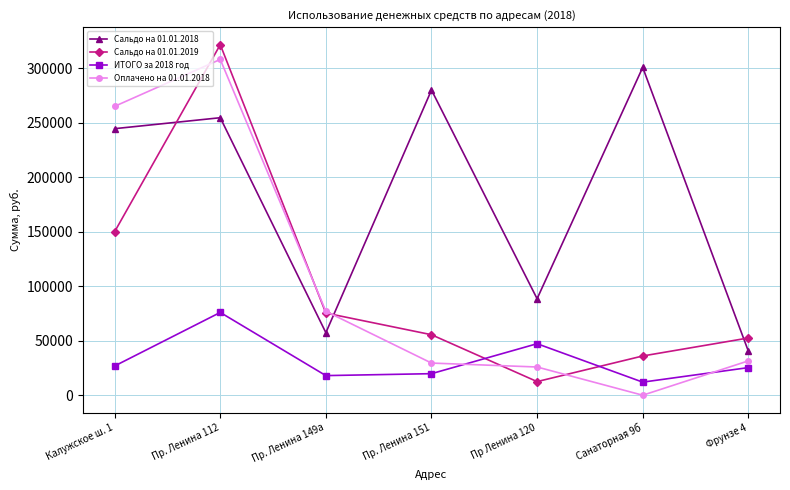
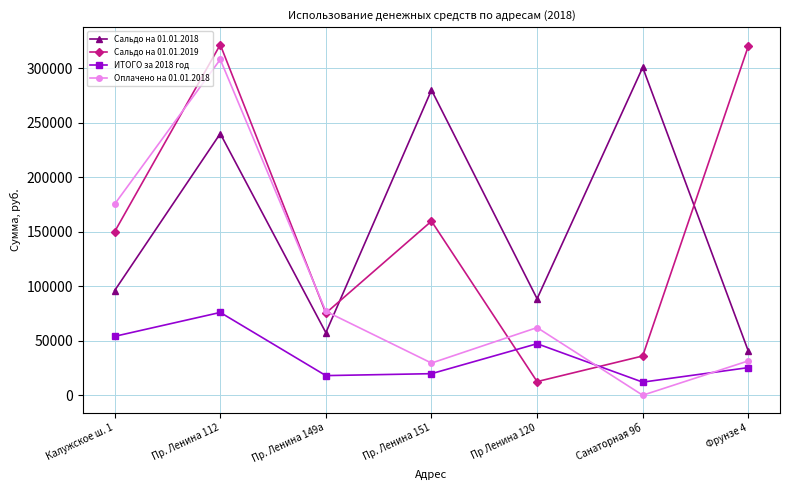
  {
    "Сальдо на 01.01.2018": {
-     "Калужское ш. 1": 245000,
-     "Пр. Ленина 112": 255000,
+     "Калужское ш. 1": 96000,
+     "Пр. Ленина 112": 240000,
      "Пр. Ленина 149а": 57000,
      "Пр. Ленина 151": 280000,
      "Пр Ленина 120": 89000,
      "Санаторная 9б": 301000,
      "Фрунзе 4": 41000
    },
    "Сальдо на 01.01.2019": {
      "Калужское ш. 1": 150000,
      "Пр. Ленина 112": 322000,
-     "Пр. Ленина 151": 56000,
+     "Пр. Ленина 151": 160000,
      "Пр Ленина 120": 13000,
      "Санаторная 9б": 36000,
-     "Фрунзе 4": 53000
+     "Фрунзе 4": 320000
    },
    "ИТОГО за 2018 год": {
-     "Калужское ш. 1": 27000,
+     "Калужское ш. 1": 54000,
      "Пр. Ленина 112": 76000,
      "Пр. Ленина 149а": 18000,
      "Пр. Ленина 151": 20000,
      "Пр Ленина 120": 47000,
      "Санаторная 9б": 12000,
      "Фрунзе 4": 25000
    },
    "Оплачено на 01.01.2018": {
-     "Калужское ш. 1": 265000,
+     "Калужское ш. 1": 175000,
      "Пр. Ленина 112": 308000,
      "Пр. Ленина 151": 30000,
-     "Пр Ленина 120": 26000,
+     "Пр Ленина 120": 62000,
      "Санаторная 9б": 0,
      "Фрунзе 4": 32000
    }
  }
